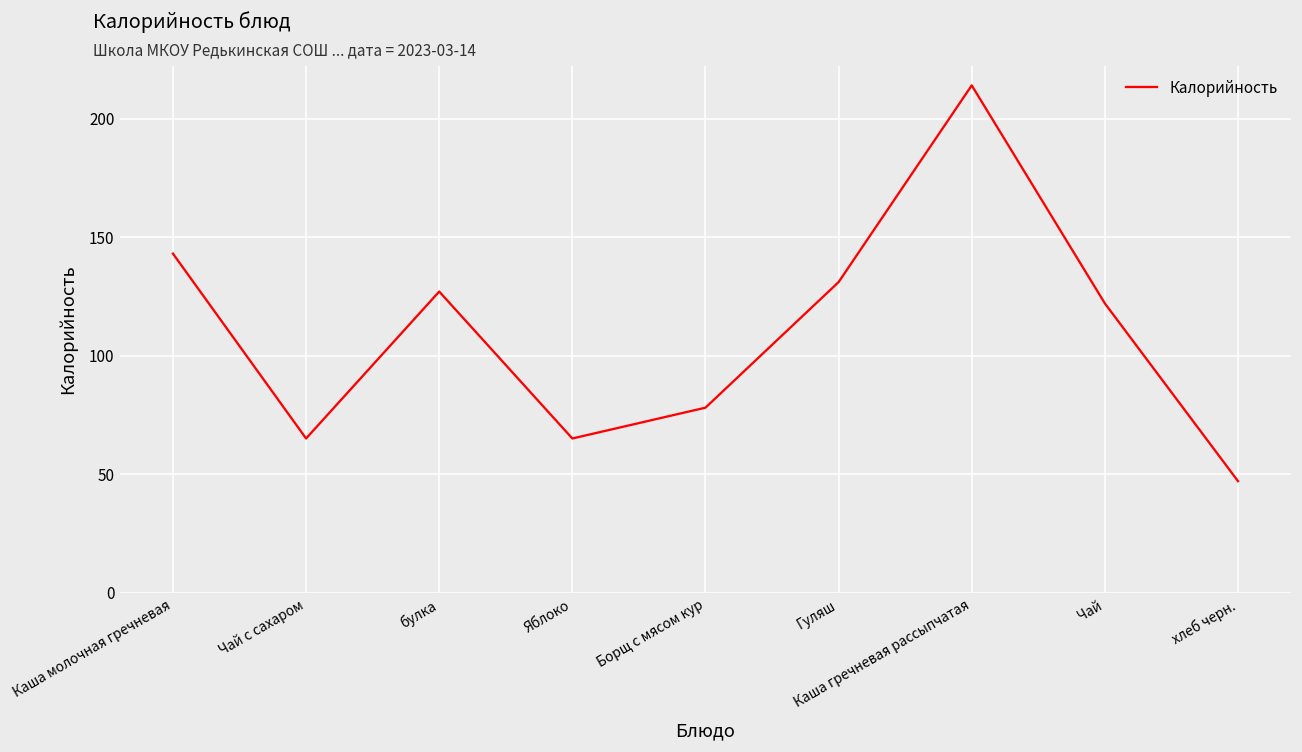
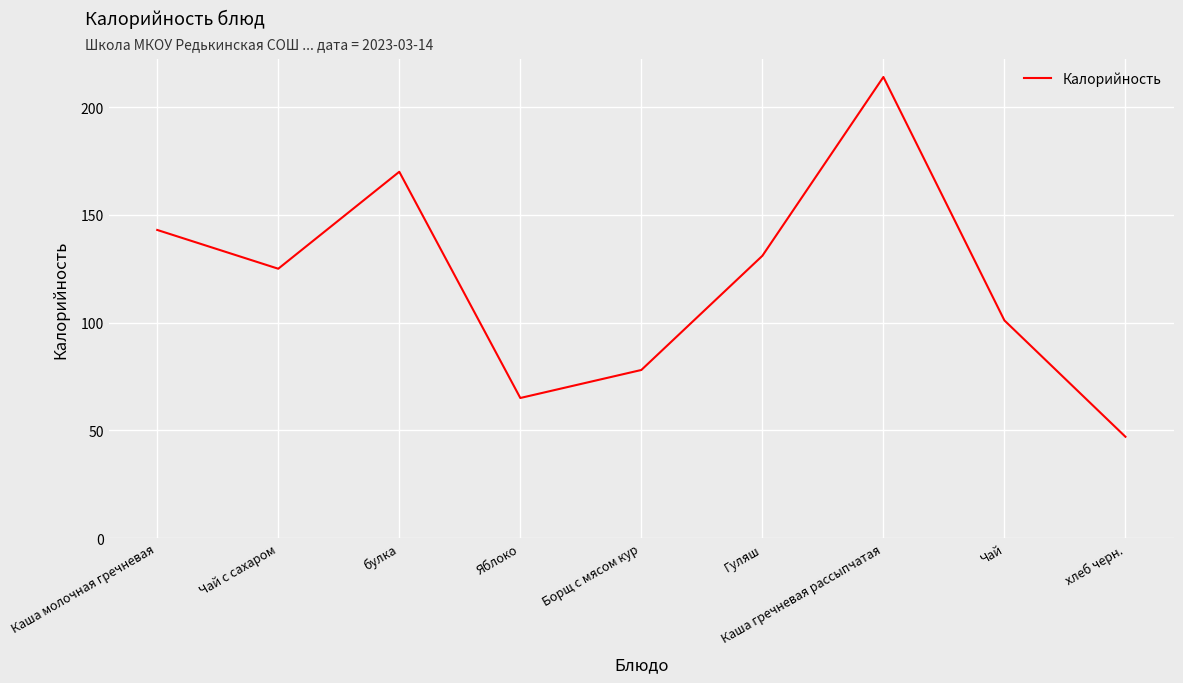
  {
    "Каша молочная гречневая": 143,
-   "Чай с сахаром": 65,
-   "булка": 127,
+   "Чай с сахаром": 125,
+   "булка": 170,
    "Яблоко": 65,
    "Борщ с мясом кур": 78,
    "Гуляш": 131,
    "Каша гречневая рассыпчатая": 214,
-   "Чай": 122,
+   "Чай": 101,
    "хлеб черн.": 47
  }
